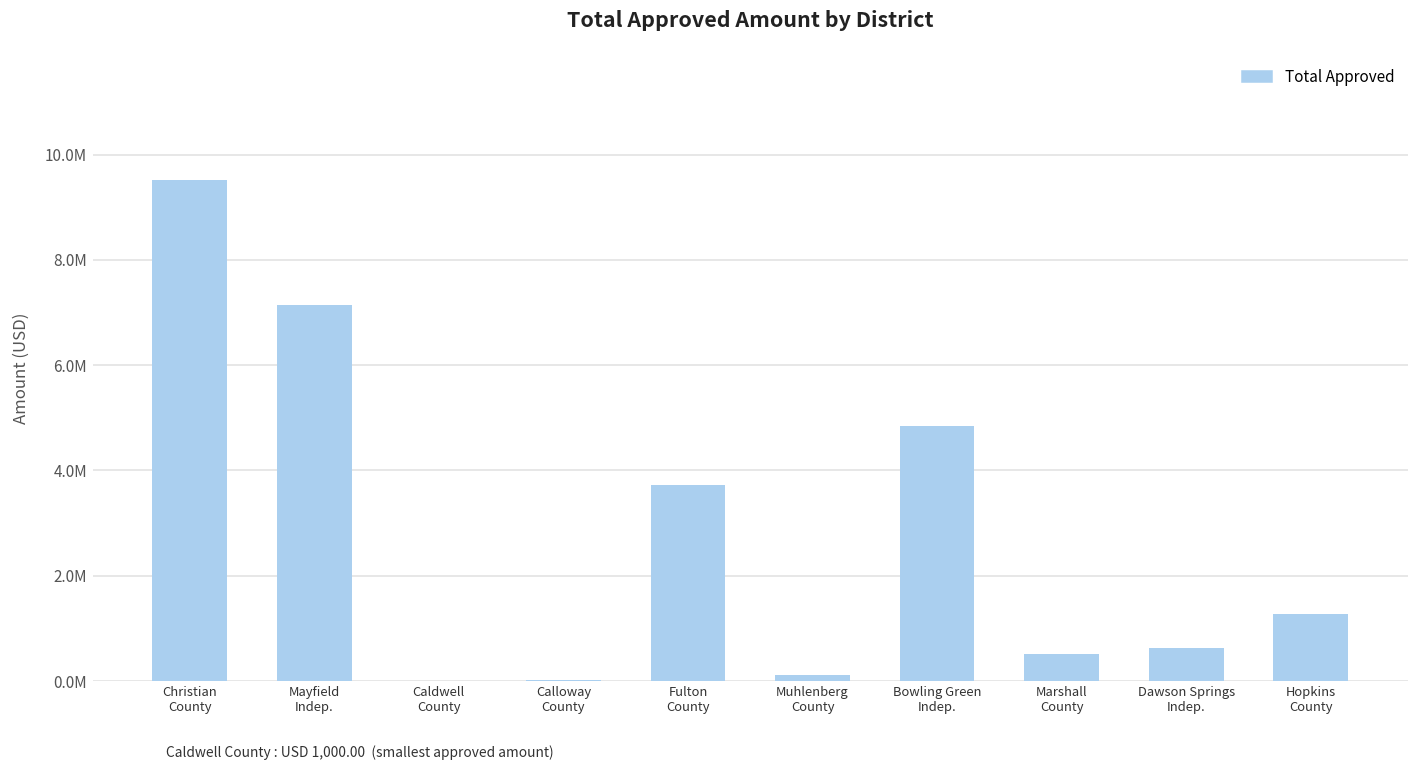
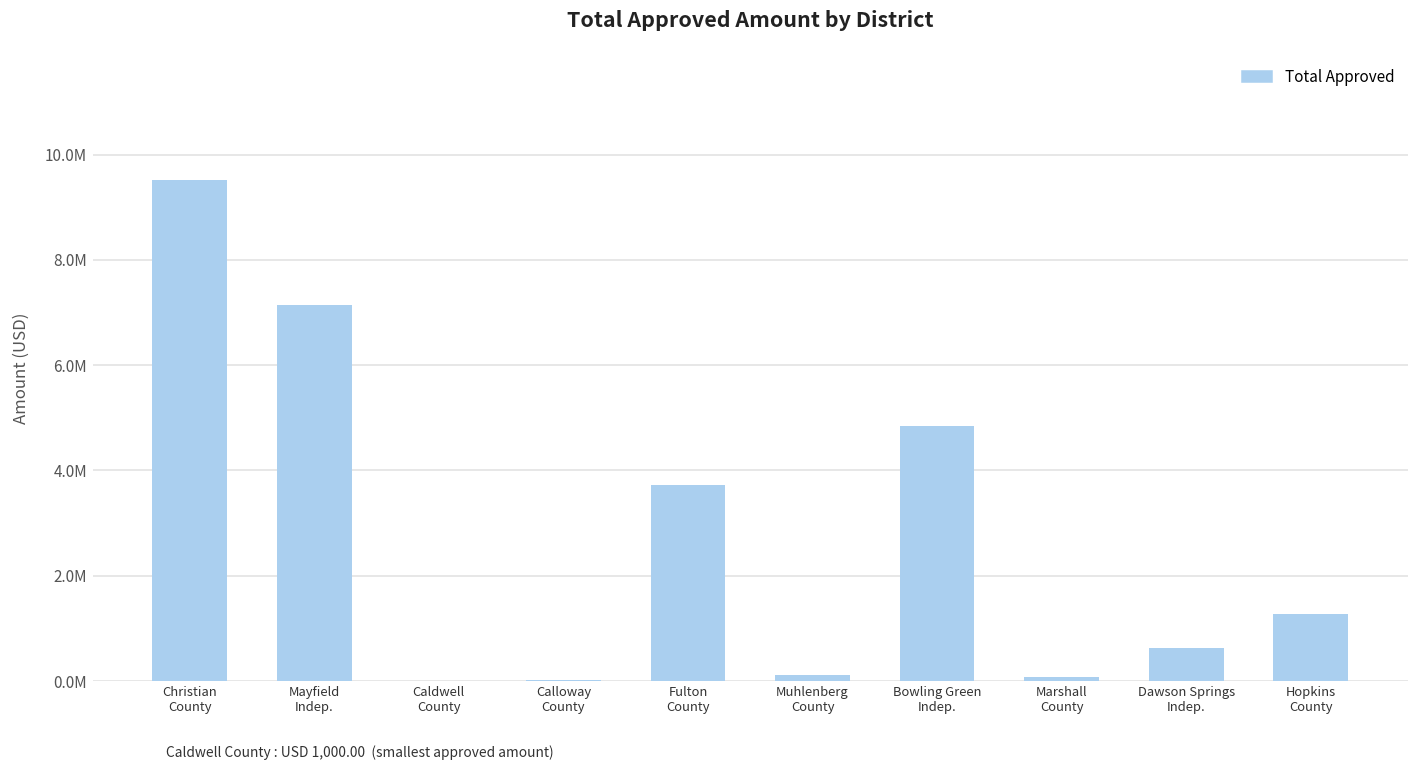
  {
    "Christian County": 9500000,
    "Mayfield Indep.": 7200000,
    "Fulton County": 3700000,
    "Muhlenberg County": 100000,
    "Bowling Green Indep.": 4800000,
-   "Marshall County": 500000,
+   "Marshall County": 100000,
    "Dawson Springs Indep.": 600000,
    "Hopkins County": 1300000
  }
